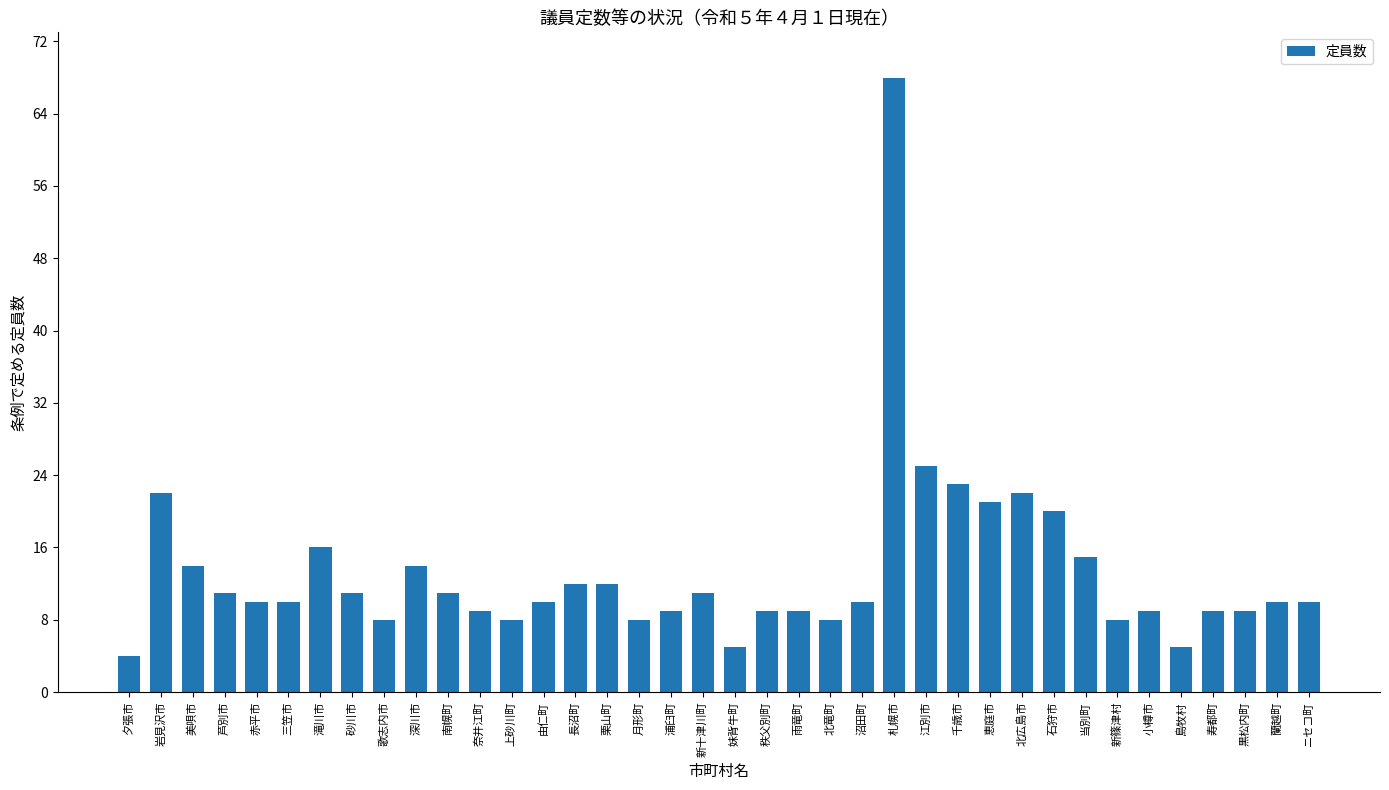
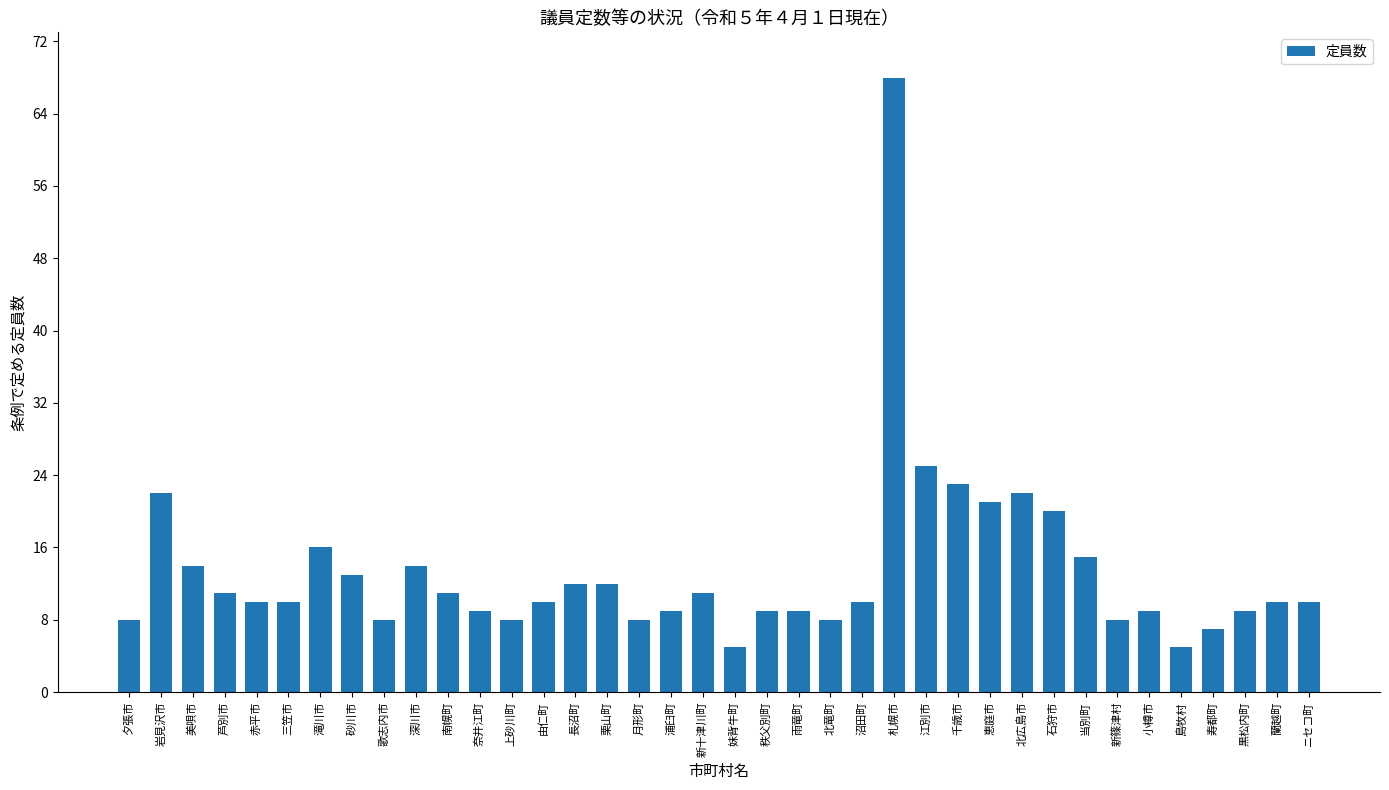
  {
-   "夕張市": 4,
+   "夕張市": 8,
    "岩見沢市": 22,
    "美唄市": 14,
    "芦別市": 11,
    "赤平市": 10,
    "三笠市": 10,
    "滝川市": 16,
-   "砂川市": 11,
+   "砂川市": 13,
    "歌志内市": 8,
    "深川市": 14,
    "南幌町": 11,
    "奈井江町": 9,
    "上砂川町": 8,
    "由仁町": 10,
    "長沼町": 12,
    "栗山町": 12,
    "月形町": 8,
    "浦臼町": 9,
    "新十津川町": 11,
    "妹背牛町": 5,
    "秩父別町": 9,
    "雨竜町": 9,
    "北竜町": 8,
    "沼田町": 10,
    "札幌市": 68,
    "江別市": 25,
    "千歳市": 23,
    "恵庭市": 21,
    "北広島市": 22,
    "石狩市": 20,
    "当別町": 15,
    "新篠津村": 8,
    "小樽市": 9,
    "島牧村": 5,
-   "寿都町": 9,
+   "寿都町": 7,
    "黒松内町": 9,
    "蘭越町": 10,
    "ニセコ町": 10
  }
